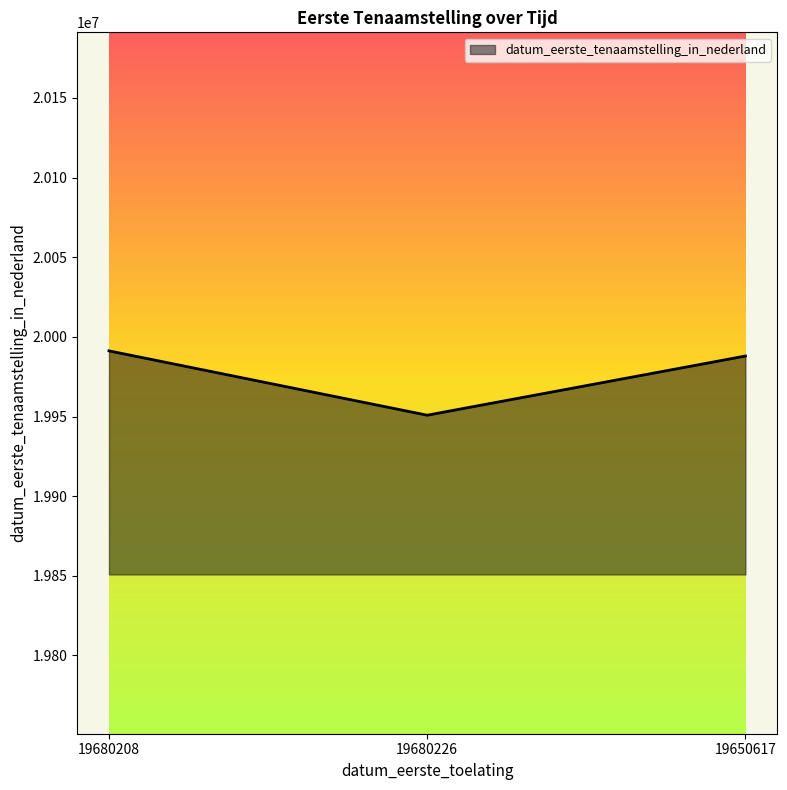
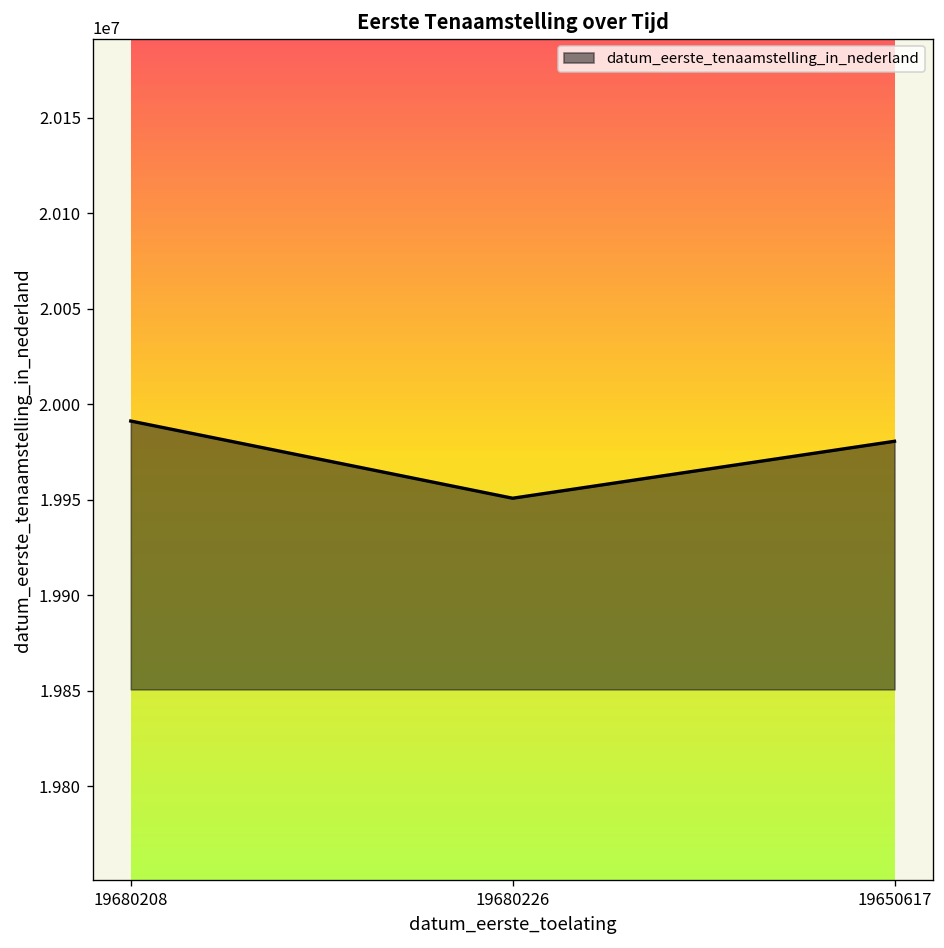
  {
    "19680208": 19991000,
    "19680226": 19951000,
-   "19650617": 19988000
+   "19650617": 19981000
  }
